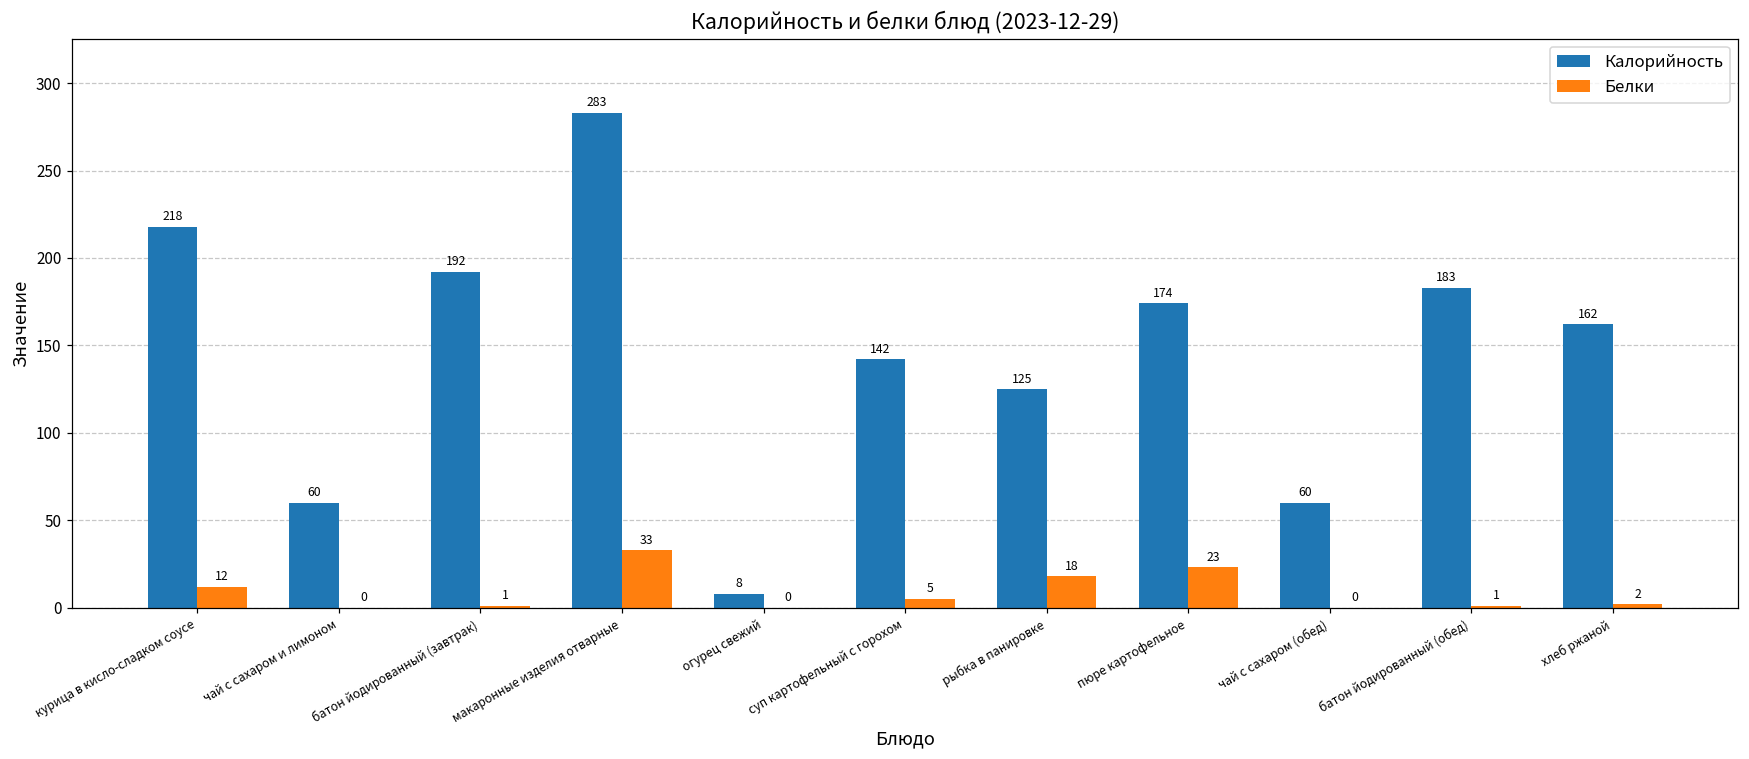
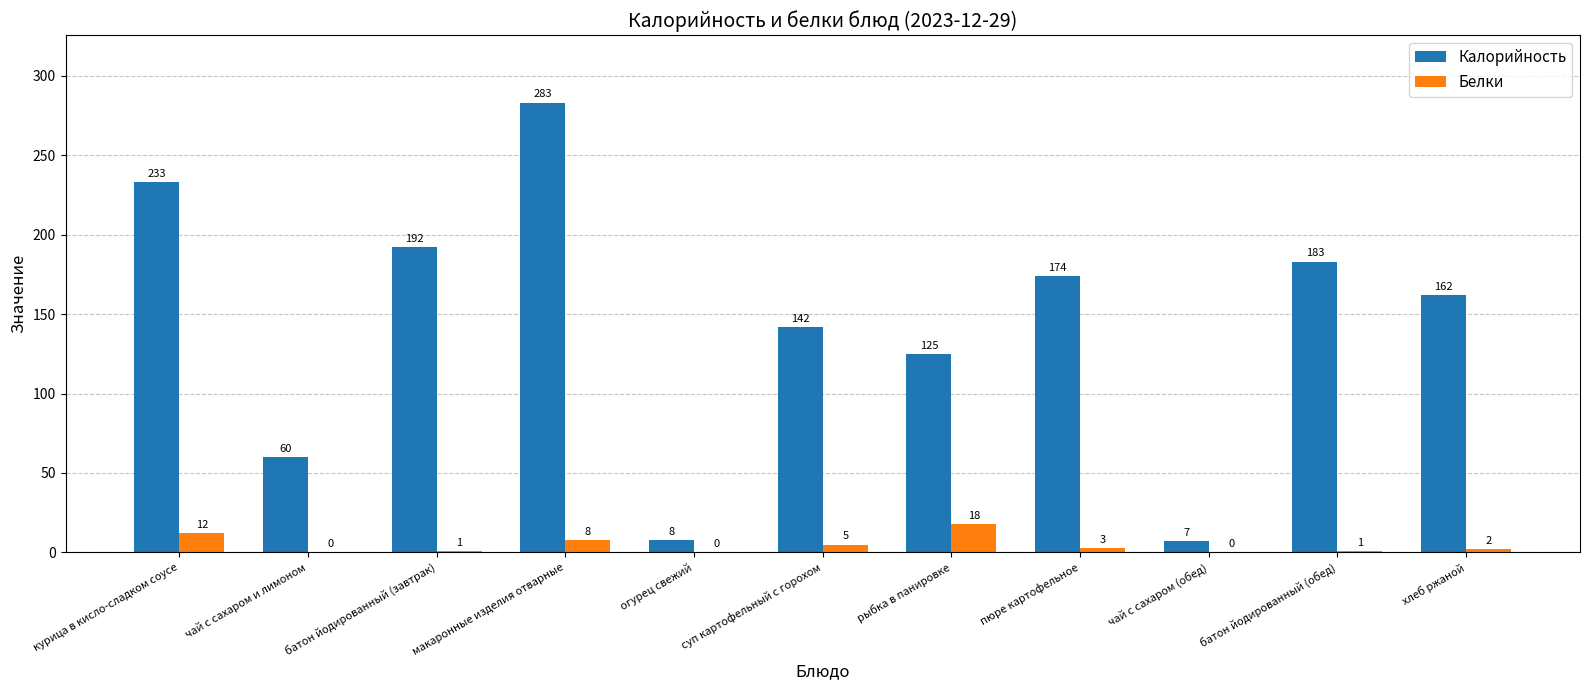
  {
    "Калорийность": {
-     "курица в кисло-сладком соусе": 218,
+     "курица в кисло-сладком соусе": 233,
      "чай с сахаром и лимоном": 60,
      "батон йодированный (завтрак)": 192,
      "макаронные изделия отварные": 283,
      "огурец свежий": 8,
      "суп картофельный с горохом": 142,
      "рыбка в панировке": 125,
      "пюре картофельное": 174,
-     "чай с сахаром (обед)": 60,
+     "чай с сахаром (обед)": 7,
      "батон йодированный (обед)": 183,
      "хлеб ржаной": 162
    },
    "Белки": {
      "курица в кисло-сладком соусе": 12,
      "чай с сахаром и лимоном": 0,
      "батон йодированный (завтрак)": 1,
-     "макаронные изделия отварные": 33,
+     "макаронные изделия отварные": 8,
      "огурец свежий": 0,
      "суп картофельный с горохом": 5,
      "рыбка в панировке": 18,
-     "пюре картофельное": 23,
+     "пюре картофельное": 3,
      "чай с сахаром (обед)": 0,
      "батон йодированный (обед)": 1,
      "хлеб ржаной": 2
    }
  }
